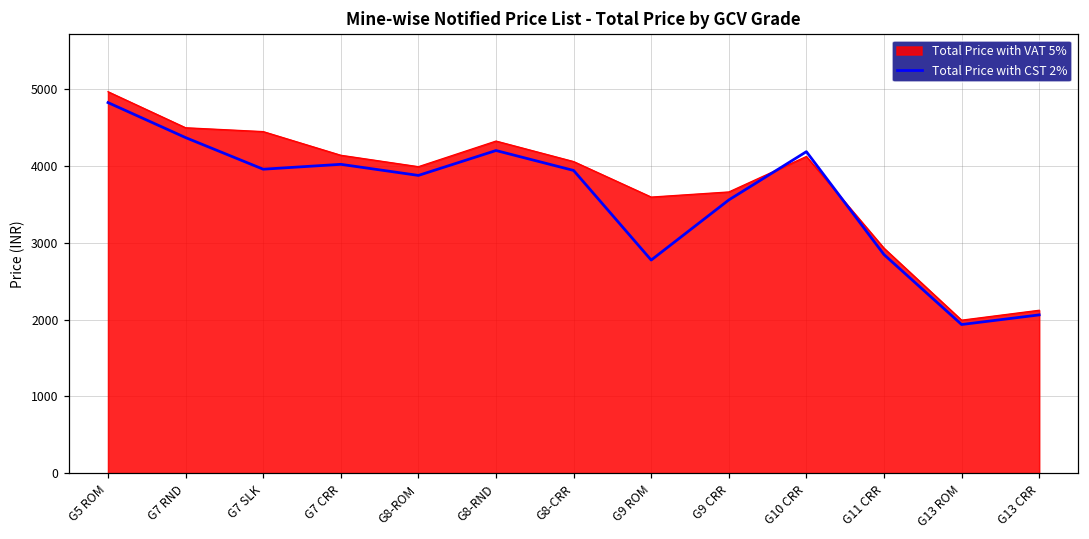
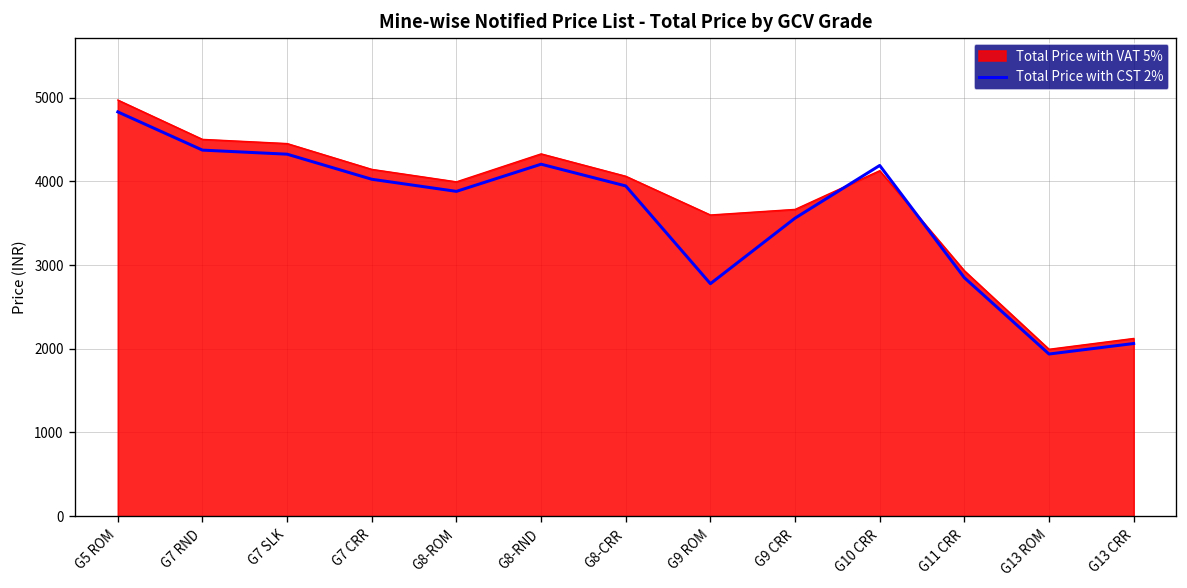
  {
    "Total Price with VAT 5%": {
      "G5 ROM": 5000,
      "G7 RND": 4500,
      "G7 SLK": 4500,
      "G7 CRR": 4100,
      "G8-ROM": 4000,
      "G8-RND": 4300,
      "G8-CRR": 4100,
      "G9 ROM": 3600,
      "G9 CRR": 3700,
      "G10 CRR": 4100,
      "G11 CRR": 2900,
      "G13 ROM": 2000,
      "G13 CRR": 2100
    },
    "Total Price with CST 2%": {
      "G5 ROM": 4800,
      "G7 RND": 4400,
-     "G7 SLK": 4000,
+     "G7 SLK": 4300,
      "G7 CRR": 4000,
      "G8-ROM": 3900,
      "G8-RND": 4200,
      "G8-CRR": 3900,
      "G9 ROM": 2800,
      "G9 CRR": 3600,
      "G10 CRR": 4200,
      "G11 CRR": 2800,
      "G13 ROM": 1900,
      "G13 CRR": 2100
    }
  }
